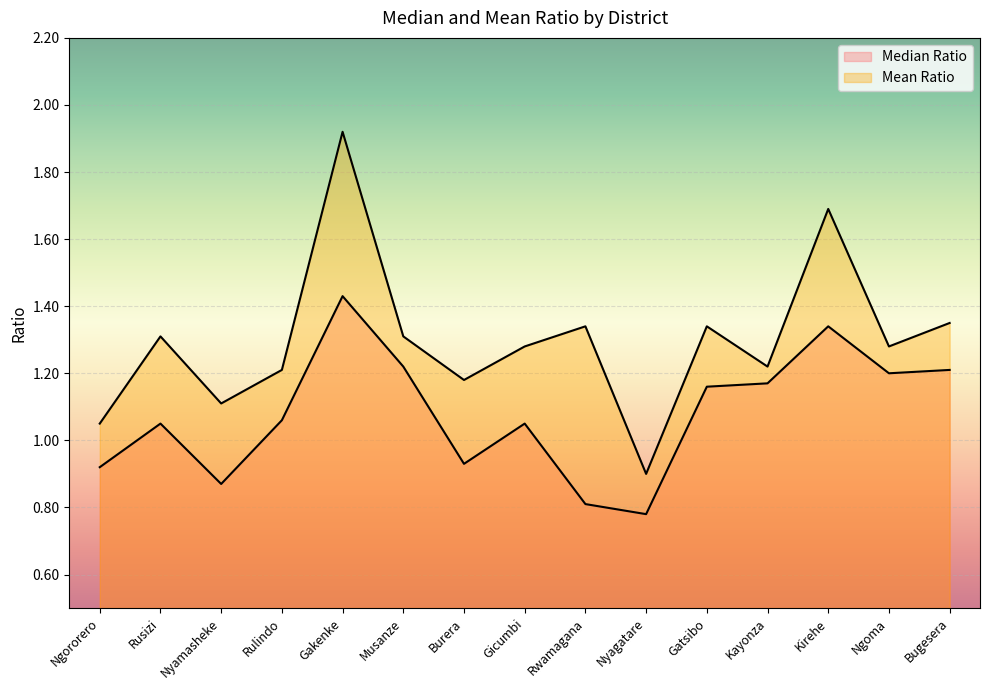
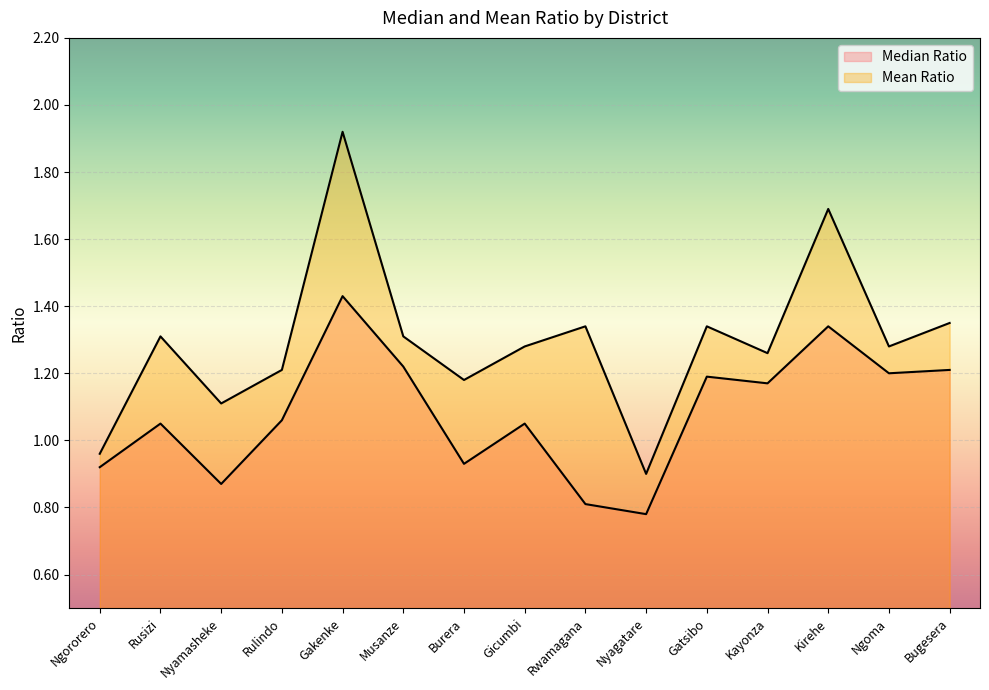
  {
    "Median Ratio": {
      "Ngororero": 0.92,
      "Rusizi": 1.05,
      "Nyamasheke": 0.87,
      "Rulindo": 1.06,
      "Gakenke": 1.43,
      "Musanze": 1.22,
      "Burera": 0.93,
      "Gicumbi": 1.05,
      "Rwamagana": 0.81,
      "Nyagatare": 0.78,
-     "Gatsibo": 1.16,
+     "Gatsibo": 1.19,
      "Kayonza": 1.17,
      "Kirehe": 1.34,
      "Ngoma": 1.20,
      "Bugesera": 1.21
    },
    "Mean Ratio": {
-     "Ngororero": 1.05,
+     "Ngororero": 0.96,
      "Rusizi": 1.31,
      "Nyamasheke": 1.11,
      "Rulindo": 1.21,
      "Gakenke": 1.92,
      "Musanze": 1.31,
      "Burera": 1.18,
      "Gicumbi": 1.28,
      "Rwamagana": 1.34,
      "Nyagatare": 0.90,
      "Gatsibo": 1.34,
-     "Kayonza": 1.22,
+     "Kayonza": 1.26,
      "Kirehe": 1.69,
      "Ngoma": 1.28,
      "Bugesera": 1.35
    }
  }
